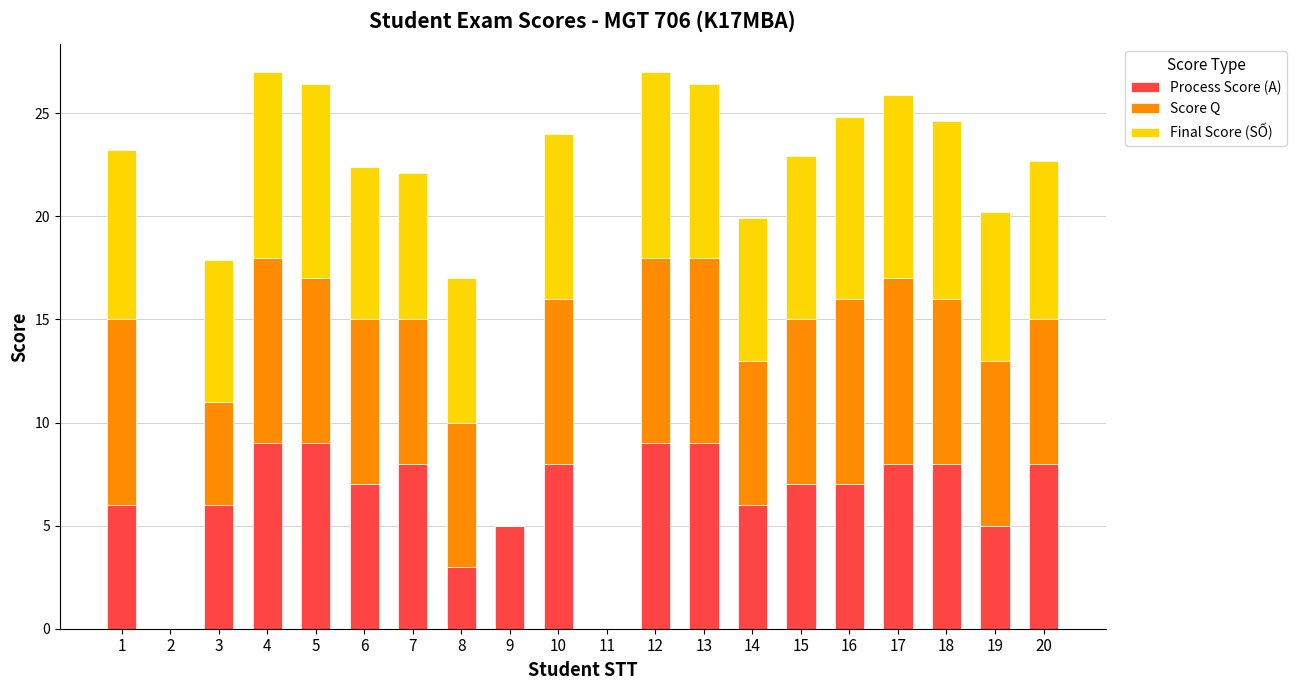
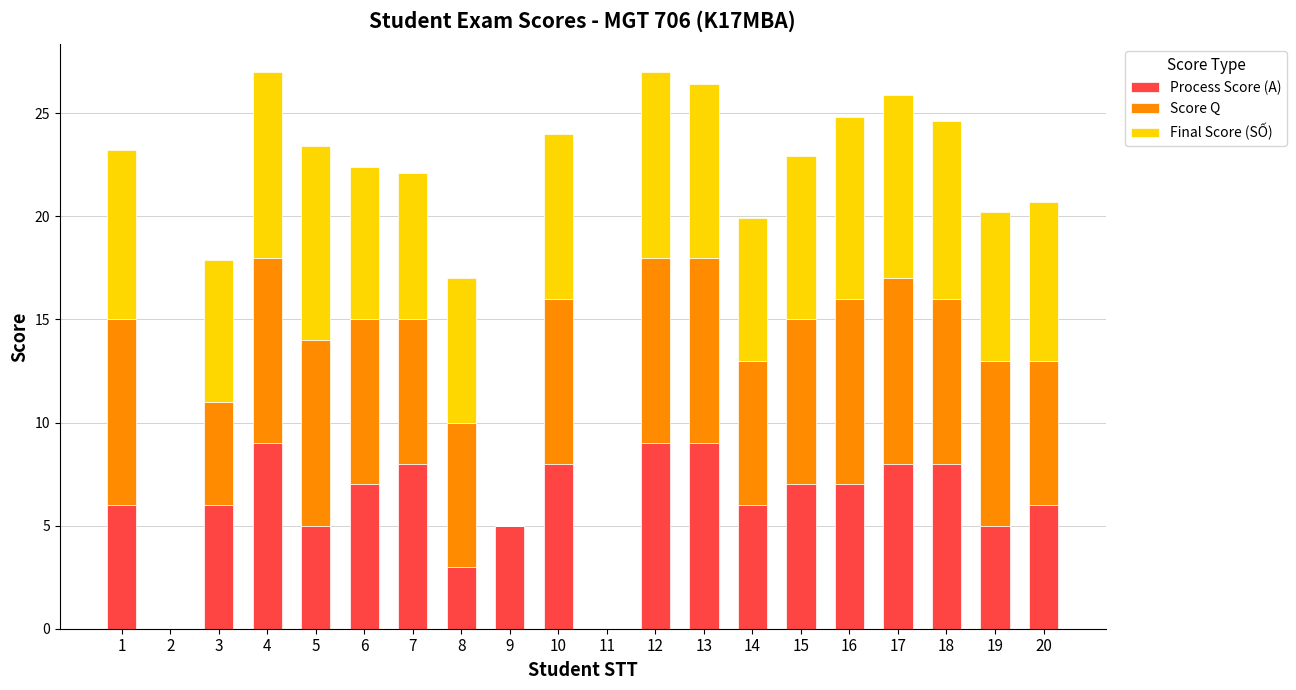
  {
    "Process Score (A)": {
      "1": 6,
      "2": 0,
      "3": 6,
      "4": 9,
-     "5": 9,
+     "5": 5,
      "6": 7,
      "7": 8,
      "8": 3,
      "9": 5,
      "10": 8,
      "11": 0,
      "12": 9,
      "13": 9,
      "14": 6,
      "15": 7,
      "16": 7,
      "17": 8,
      "18": 8,
      "19": 5,
-     "20": 8
+     "20": 6
    },
    "Score Q": {
      "1": 9,
      "2": 0,
      "3": 5,
      "4": 9,
-     "5": 8,
+     "5": 9,
      "6": 8,
      "7": 7,
      "8": 7,
      "9": 0,
      "10": 8,
      "11": 0,
      "12": 9,
      "13": 9,
      "14": 7,
      "15": 8,
      "16": 9,
      "17": 9,
      "18": 8,
      "19": 8,
      "20": 7
    },
    "Final Score (SỐ)": {
      "1": 8.2,
      "2": 0,
      "3": 7,
      "4": 9,
      "5": 9.4,
      "6": 7.4,
      "7": 7,
      "8": 7,
      "9": 0,
      "10": 8,
      "11": 0,
      "12": 9,
      "13": 8.4,
      "14": 7,
      "15": 8,
      "16": 8.8,
      "17": 9,
      "18": 8.6,
      "19": 7.2,
      "20": 7.7
    }
  }
